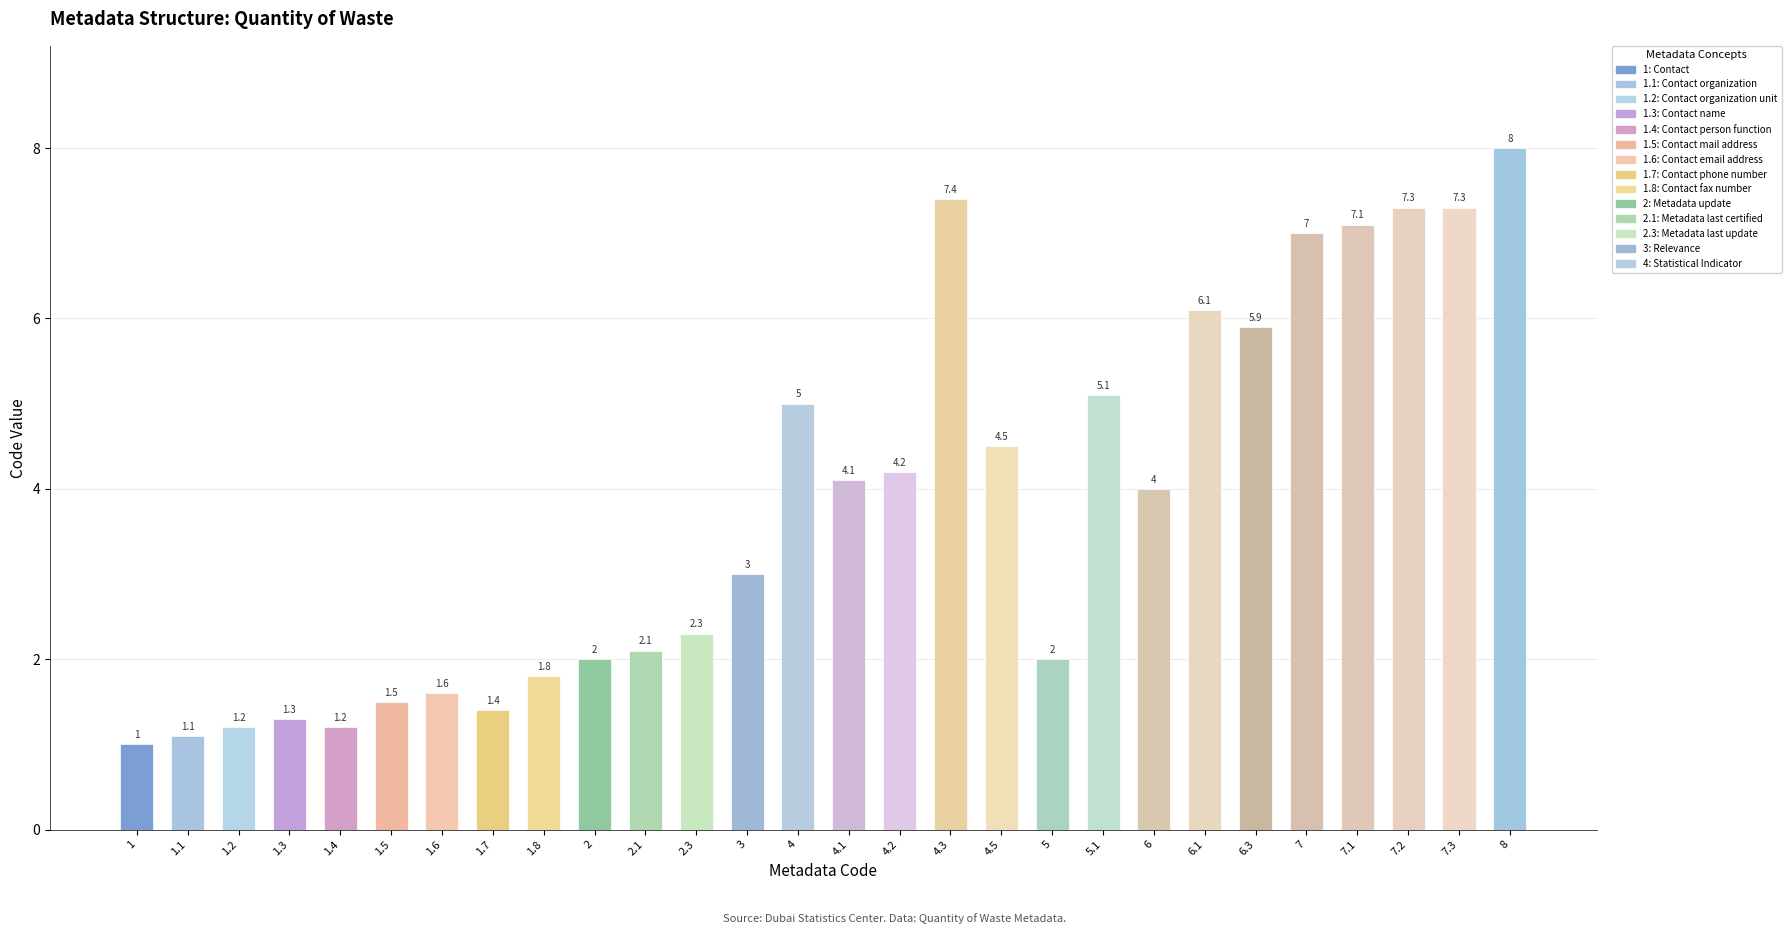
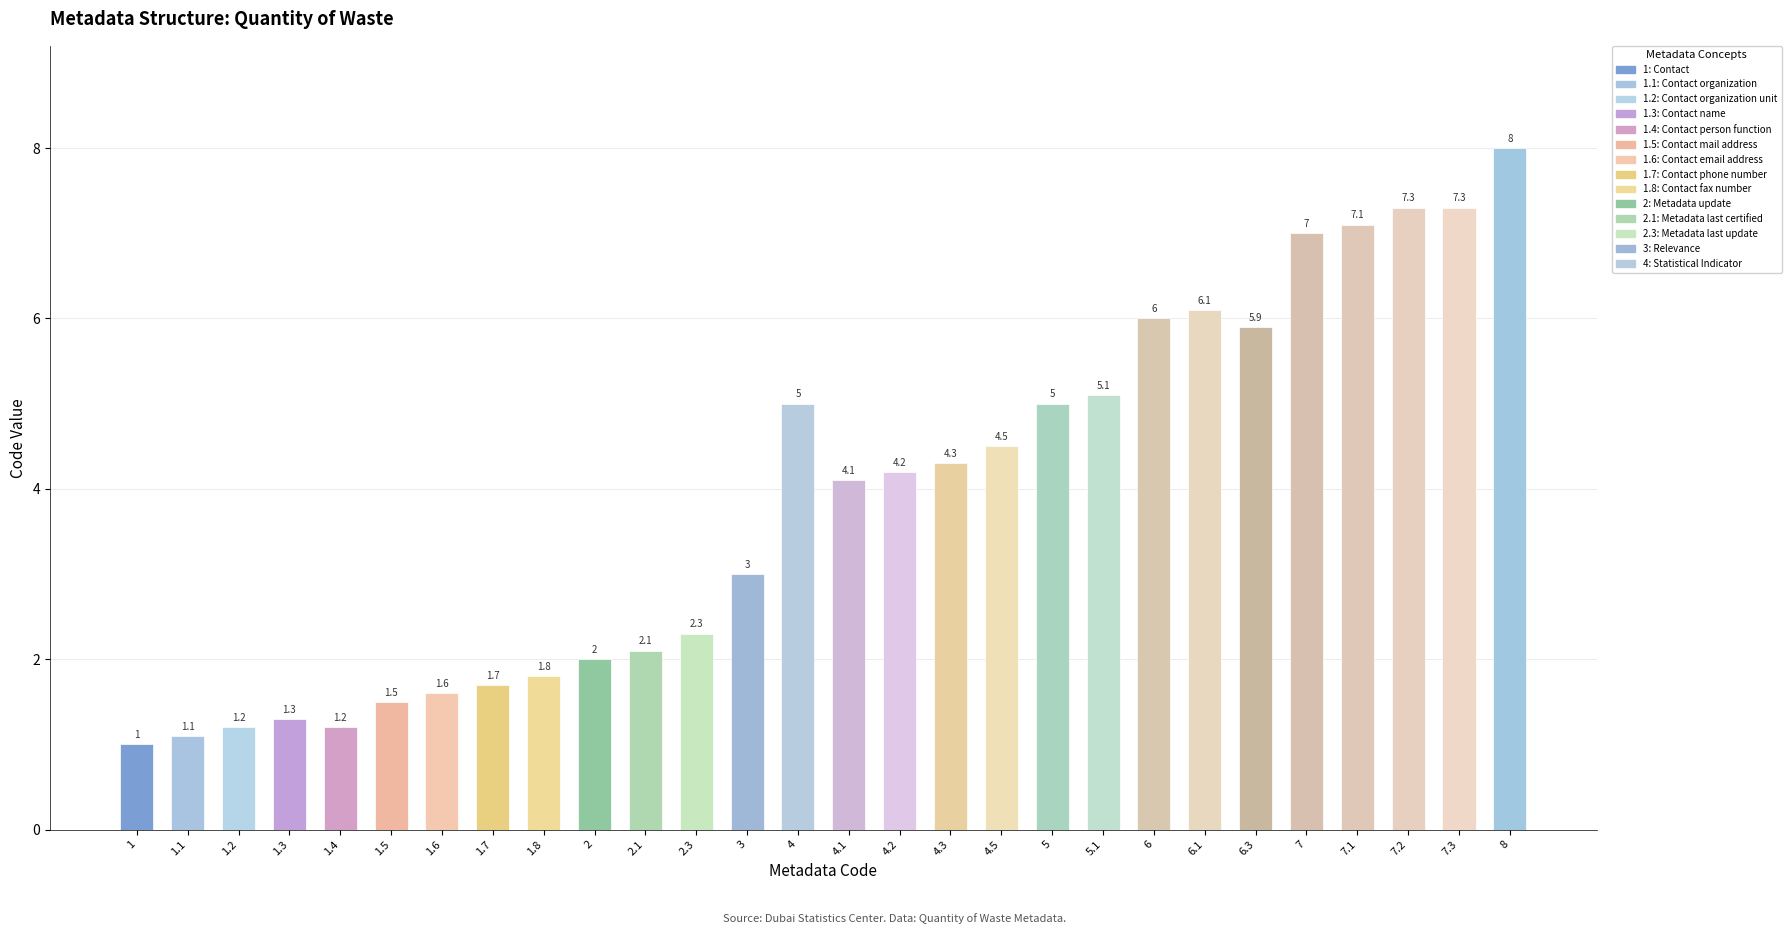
  {
    "1": 1,
    "1.1": 1.1,
    "1.2": 1.2,
    "1.3": 1.3,
    "1.4": 1.2,
    "1.5": 1.5,
    "1.6": 1.6,
-   "1.7": 1.4,
+   "1.7": 1.7,
    "1.8": 1.8,
    "2": 2,
    "2.1": 2.1,
    "2.3": 2.3,
    "3": 3,
    "4": 5,
    "4.1": 4.1,
    "4.2": 4.2,
-   "4.3": 7.4,
+   "4.3": 4.3,
    "4.5": 4.5,
-   "5": 2,
+   "5": 5,
    "5.1": 5.1,
-   "6": 4,
+   "6": 6,
    "6.1": 6.1,
    "6.3": 5.9,
    "7": 7,
    "7.1": 7.1,
    "7.2": 7.3,
    "7.3": 7.3,
    "8": 8
  }
